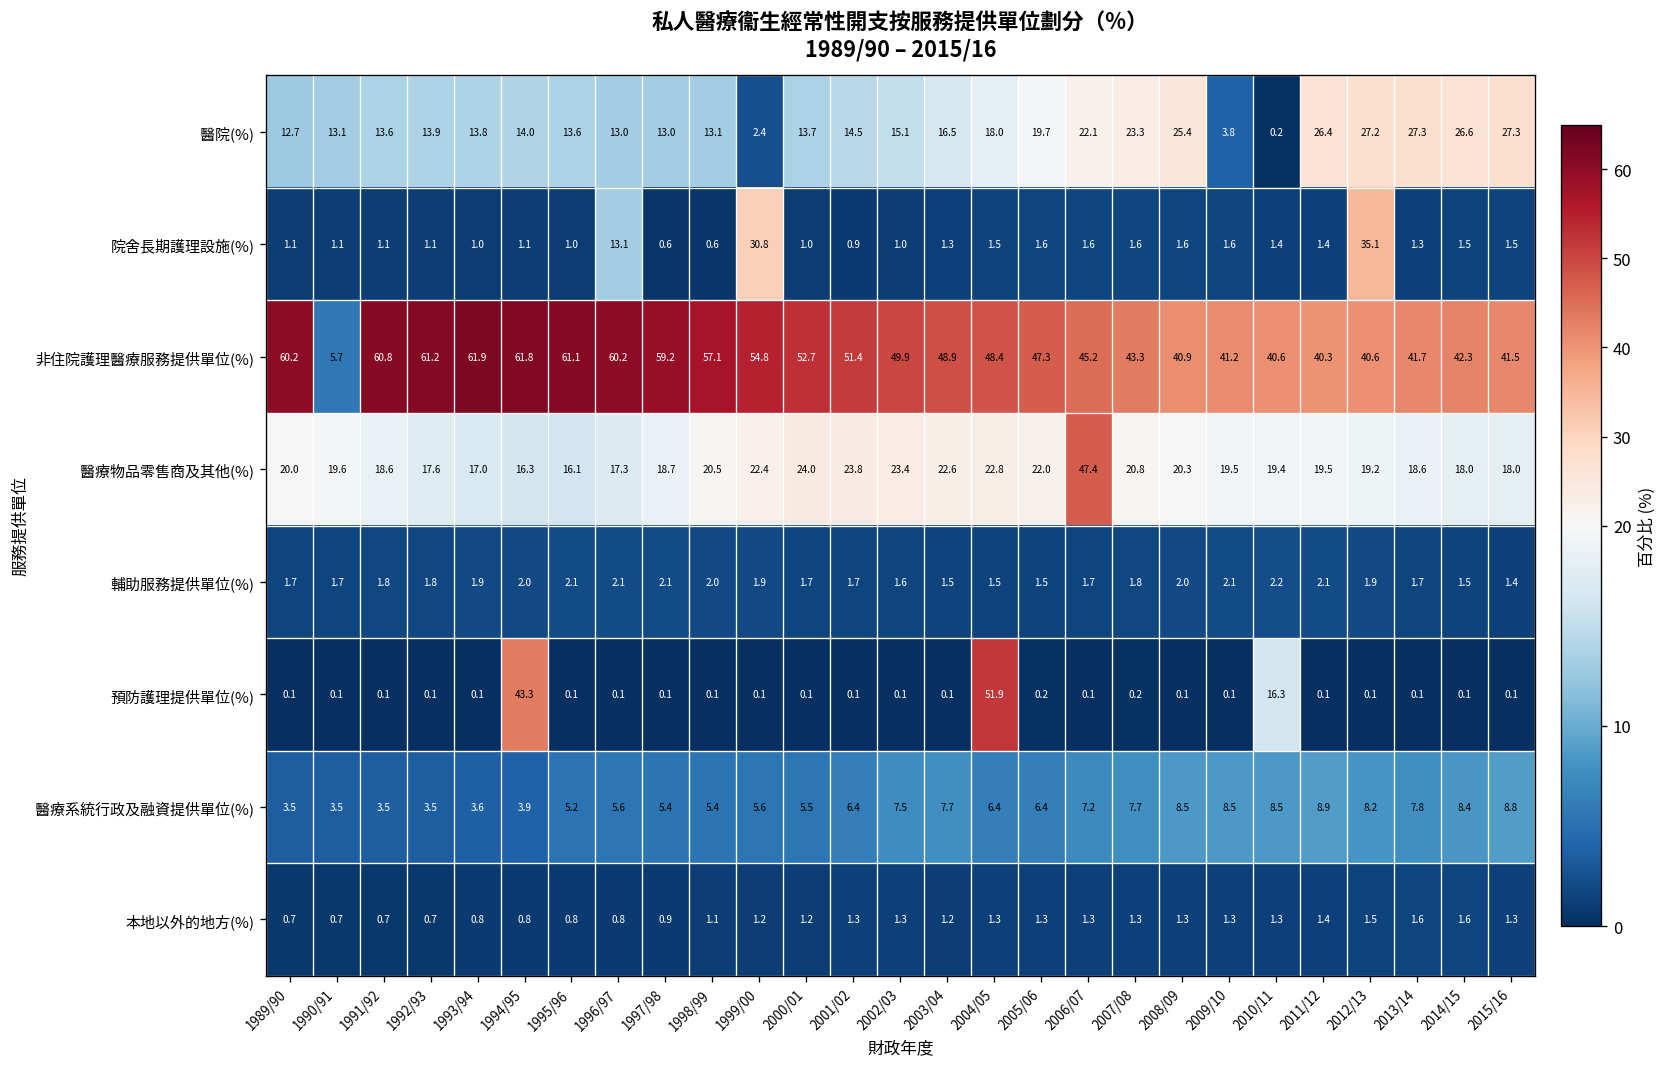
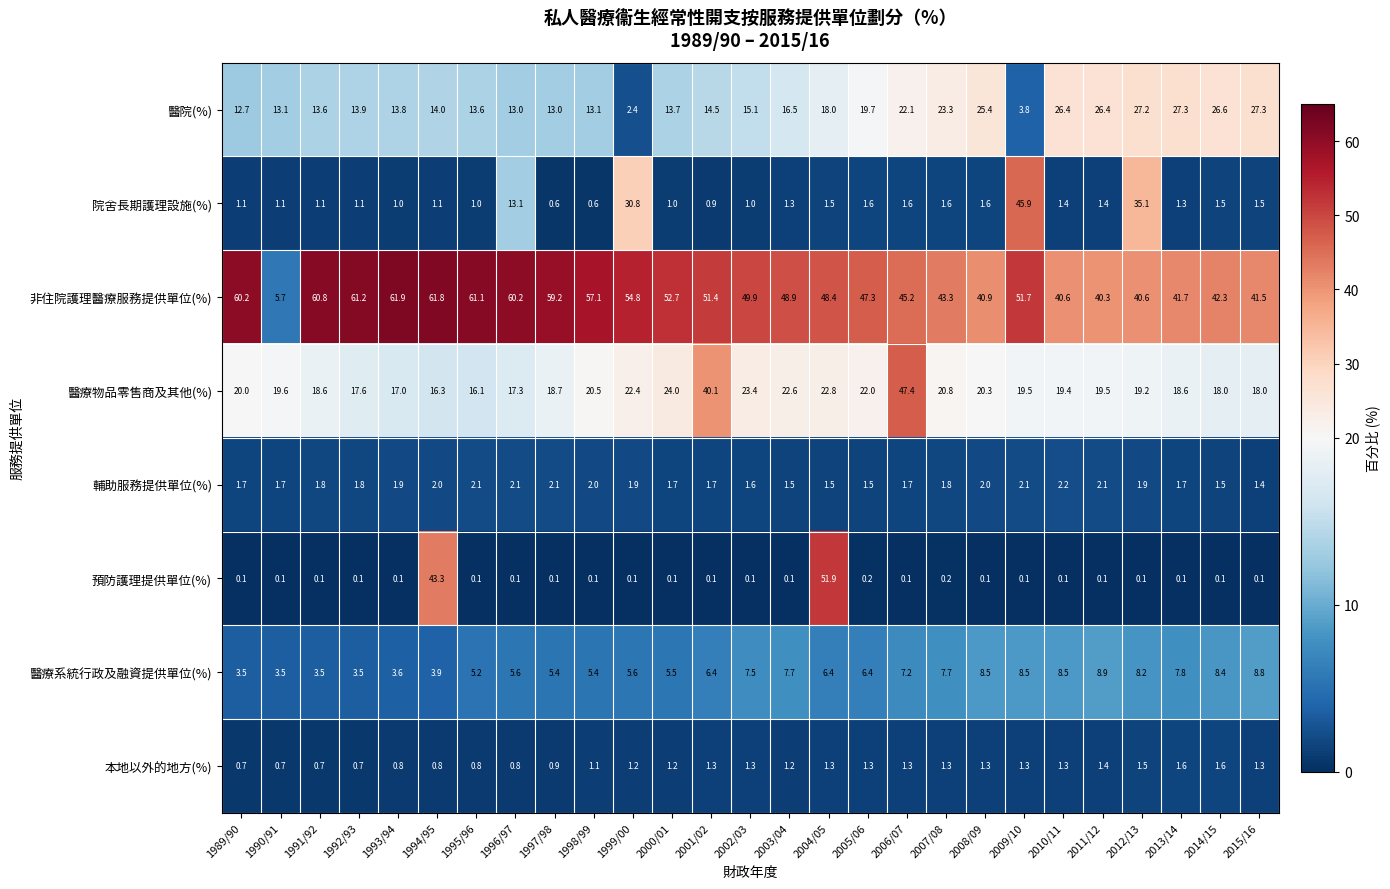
  {
    "醫院(%)": {
      "1989/90": 12.7,
      "1990/91": 13.1,
      "1991/92": 13.6,
      "1992/93": 13.9,
      "1993/94": 13.8,
      "1994/95": 14.0,
      "1995/96": 13.6,
      "1996/97": 13.0,
      "1997/98": 13.0,
      "1998/99": 13.1,
      "1999/00": 2.4,
      "2000/01": 13.7,
      "2001/02": 14.5,
      "2002/03": 15.1,
      "2003/04": 16.5,
      "2004/05": 18.0,
      "2005/06": 19.7,
      "2006/07": 22.1,
      "2007/08": 23.3,
      "2008/09": 25.4,
      "2009/10": 3.8,
-     "2010/11": 0.2,
+     "2010/11": 26.4,
      "2011/12": 26.4,
      "2012/13": 27.2,
      "2013/14": 27.3,
      "2014/15": 26.6,
      "2015/16": 27.3
    },
    "院舍長期護理設施(%)": {
      "1989/90": 1.1,
      "1990/91": 1.1,
      "1991/92": 1.1,
      "1992/93": 1.1,
      "1993/94": 1.0,
      "1994/95": 1.1,
      "1995/96": 1.0,
      "1996/97": 13.1,
      "1997/98": 0.6,
      "1998/99": 0.6,
      "1999/00": 30.8,
      "2000/01": 1.0,
      "2001/02": 0.9,
      "2002/03": 1.0,
      "2003/04": 1.3,
      "2004/05": 1.5,
      "2005/06": 1.6,
      "2006/07": 1.6,
      "2007/08": 1.6,
      "2008/09": 1.6,
-     "2009/10": 1.6,
+     "2009/10": 45.9,
      "2010/11": 1.4,
      "2011/12": 1.4,
      "2012/13": 35.1,
      "2013/14": 1.3,
      "2014/15": 1.5,
      "2015/16": 1.5
    },
    "非住院護理醫療服務提供單位(%)": {
      "1989/90": 60.2,
      "1990/91": 5.7,
      "1991/92": 60.8,
      "1992/93": 61.2,
      "1993/94": 61.9,
      "1994/95": 61.8,
      "1995/96": 61.1,
      "1996/97": 60.2,
      "1997/98": 59.2,
      "1998/99": 57.1,
      "1999/00": 54.8,
      "2000/01": 52.7,
      "2001/02": 51.4,
      "2002/03": 49.9,
      "2003/04": 48.9,
      "2004/05": 48.4,
      "2005/06": 47.3,
      "2006/07": 45.2,
      "2007/08": 43.3,
      "2008/09": 40.9,
-     "2009/10": 41.2,
+     "2009/10": 51.7,
      "2010/11": 40.6,
      "2011/12": 40.3,
      "2012/13": 40.6,
      "2013/14": 41.7,
      "2014/15": 42.3,
      "2015/16": 41.5
    },
    "醫療物品零售商及其他(%)": {
      "1989/90": 20.0,
      "1990/91": 19.6,
      "1991/92": 18.6,
      "1992/93": 17.6,
      "1993/94": 17.0,
      "1994/95": 16.3,
      "1995/96": 16.1,
      "1996/97": 17.3,
      "1997/98": 18.7,
      "1998/99": 20.5,
      "1999/00": 22.4,
      "2000/01": 24.0,
-     "2001/02": 23.8,
+     "2001/02": 40.1,
      "2002/03": 23.4,
      "2003/04": 22.6,
      "2004/05": 22.8,
      "2005/06": 22.0,
      "2006/07": 47.4,
      "2007/08": 20.8,
      "2008/09": 20.3,
      "2009/10": 19.5,
      "2010/11": 19.4,
      "2011/12": 19.5,
      "2012/13": 19.2,
      "2013/14": 18.6,
      "2014/15": 18.0,
      "2015/16": 18.0
    },
    "預防護理提供單位(%)": {
      "1989/90": 0.1,
      "1990/91": 0.1,
      "1991/92": 0.1,
      "1992/93": 0.1,
      "1993/94": 0.1,
      "1994/95": 43.3,
      "1995/96": 0.1,
      "1996/97": 0.1,
      "1997/98": 0.1,
      "1998/99": 0.1,
      "1999/00": 0.1,
      "2000/01": 0.1,
      "2001/02": 0.1,
      "2002/03": 0.1,
      "2003/04": 0.1,
      "2004/05": 51.9,
      "2005/06": 0.2,
      "2006/07": 0.1,
      "2007/08": 0.2,
      "2008/09": 0.1,
      "2009/10": 0.1,
-     "2010/11": 16.3,
+     "2010/11": 0.1,
      "2011/12": 0.1,
      "2012/13": 0.1,
      "2013/14": 0.1,
      "2014/15": 0.1,
      "2015/16": 0.1
    }
  }
